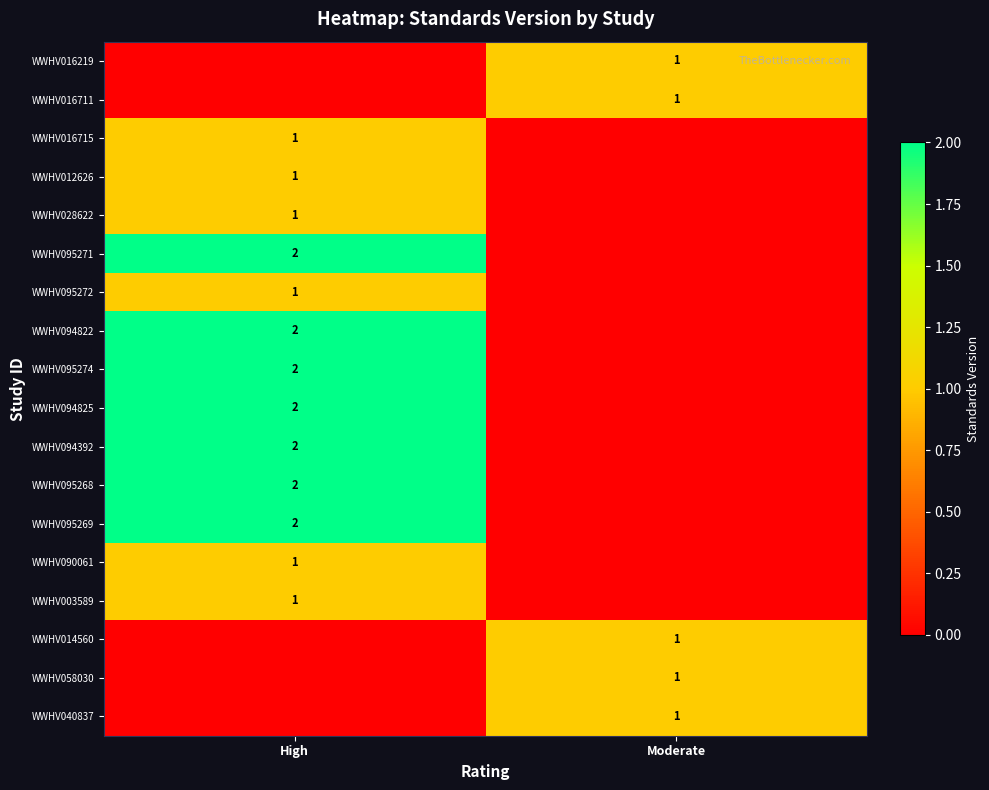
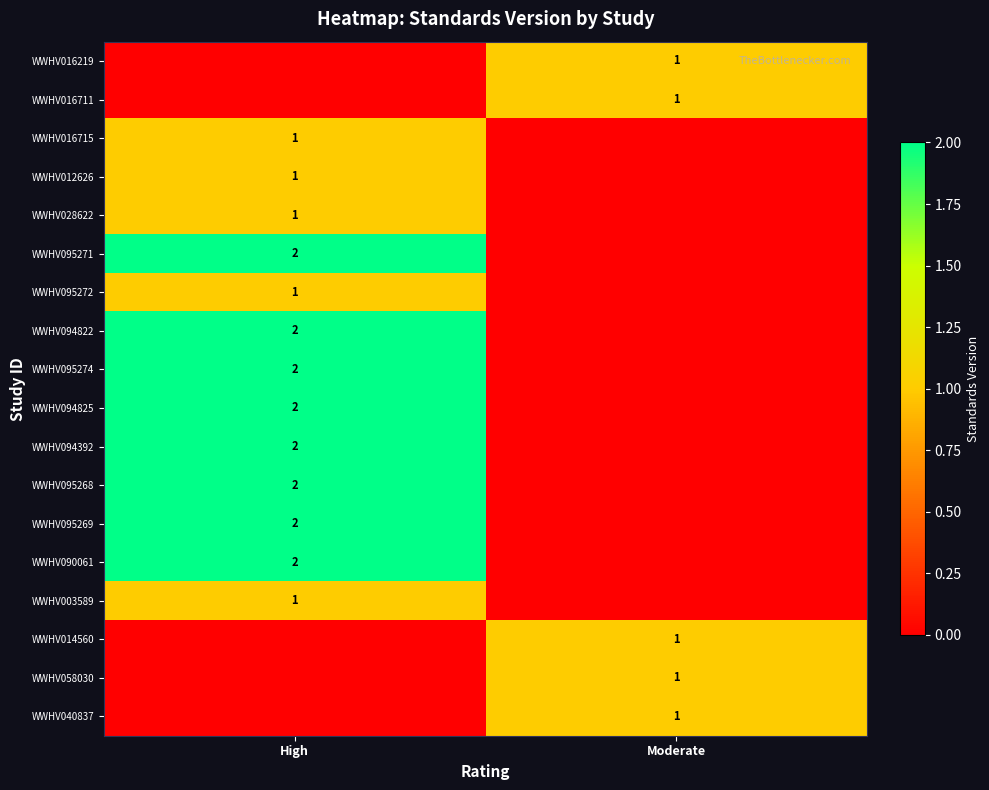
  {
    "WWHV016711": {
      "Moderate": 1
    },
    "WWHV016715": {
      "High": 1
    },
    "WWHV012626": {
      "High": 1
    },
    "WWHV028622": {
      "High": 1
    },
    "WWHV095271": {
      "High": 2
    },
    "WWHV095272": {
      "High": 1
    },
    "WWHV094822": {
      "High": 2
    },
    "WWHV095274": {
      "High": 2
    },
    "WWHV094825": {
      "High": 2
    },
    "WWHV094392": {
      "High": 2
    },
    "WWHV095268": {
      "High": 2
    },
    "WWHV095269": {
      "High": 2
    },
    "WWHV090061": {
-     "High": 1
+     "High": 2
    },
    "WWHV003589": {
      "High": 1
    },
    "WWHV014560": {
      "Moderate": 1
    },
    "WWHV058030": {
      "Moderate": 1
    },
    "WWHV040837": {
      "Moderate": 1
    }
  }
